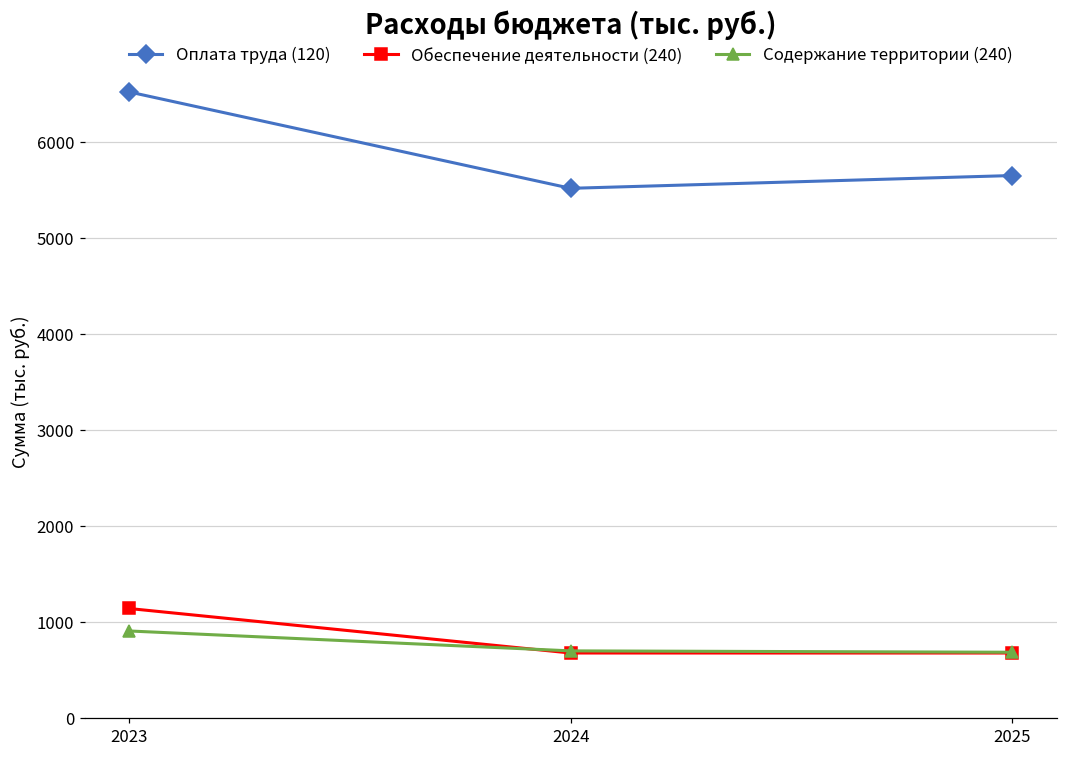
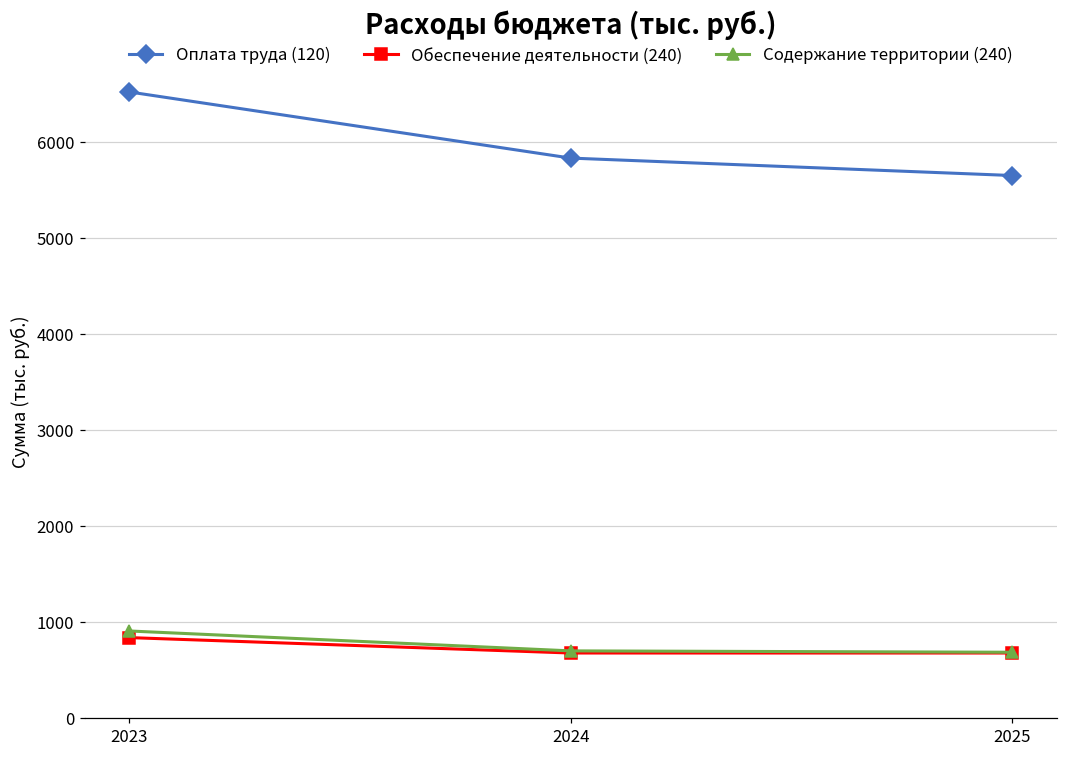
  {
    "Оплата труда (120)": {
      "2023": 6500,
-     "2024": 5500,
+     "2024": 5800,
      "2025": 5600
    },
    "Обеспечение деятельности (240)": {
-     "2023": 1100
+     "2023": 800
    },
    "Содержание территории (240)": {
      "2023": 900
    }
  }
